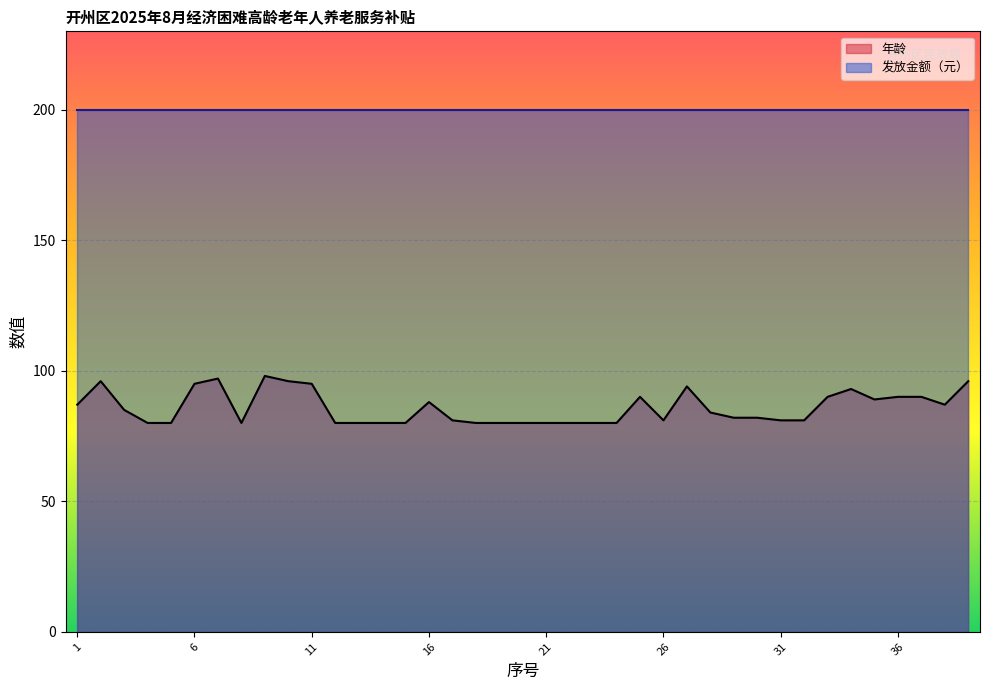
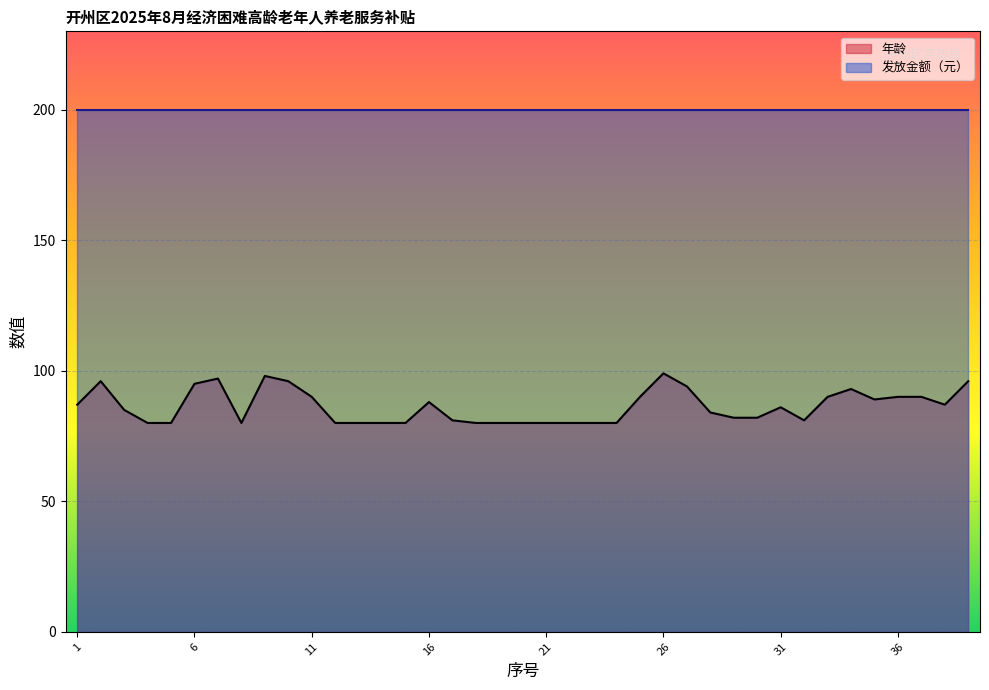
  {
    "年龄": {
      "1": 87,
      "6": 95,
-     "11": 95,
+     "11": 90,
      "16": 88,
      "21": 80,
-     "26": 81,
-     "31": 81,
+     "26": 99,
+     "31": 86,
      "36": 90
    },
    "发放金额（元）": {
      "1": 200,
      "6": 200,
      "11": 200,
      "16": 200,
      "21": 200,
      "26": 200,
      "31": 200,
      "36": 200
    }
  }
